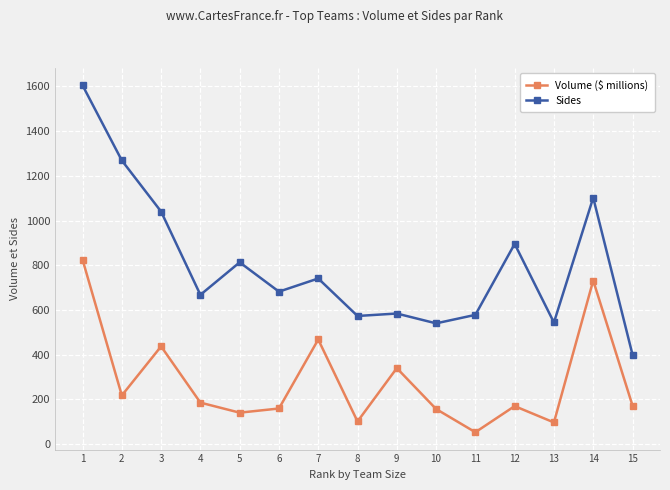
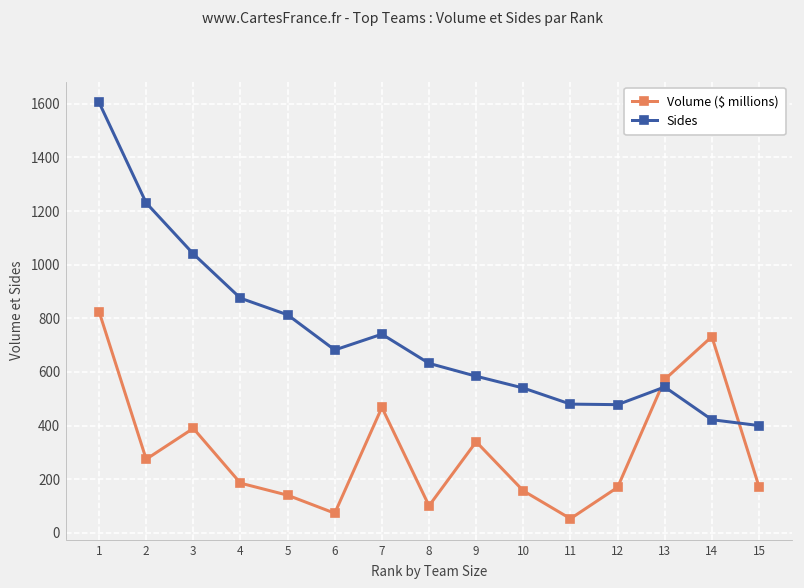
  {
    "Volume ($ millions)": {
      "1": 830,
-     "2": 220,
-     "3": 440,
+     "2": 270,
+     "3": 390,
      "4": 190,
      "5": 140,
-     "6": 160,
+     "6": 70,
      "7": 470,
      "8": 100,
      "9": 340,
      "10": 160,
      "11": 50,
      "12": 170,
-     "13": 100,
+     "13": 570,
      "14": 730,
      "15": 170
    },
    "Sides": {
      "1": 1610,
-     "2": 1270,
+     "2": 1230,
      "3": 1040,
-     "4": 670,
+     "4": 880,
      "5": 810,
      "6": 680,
      "7": 740,
-     "8": 570,
+     "8": 630,
      "9": 580,
      "10": 540,
-     "11": 580,
-     "12": 900,
+     "11": 480,
+     "12": 480,
      "13": 540,
-     "14": 1100,
+     "14": 420,
      "15": 400
    }
  }
